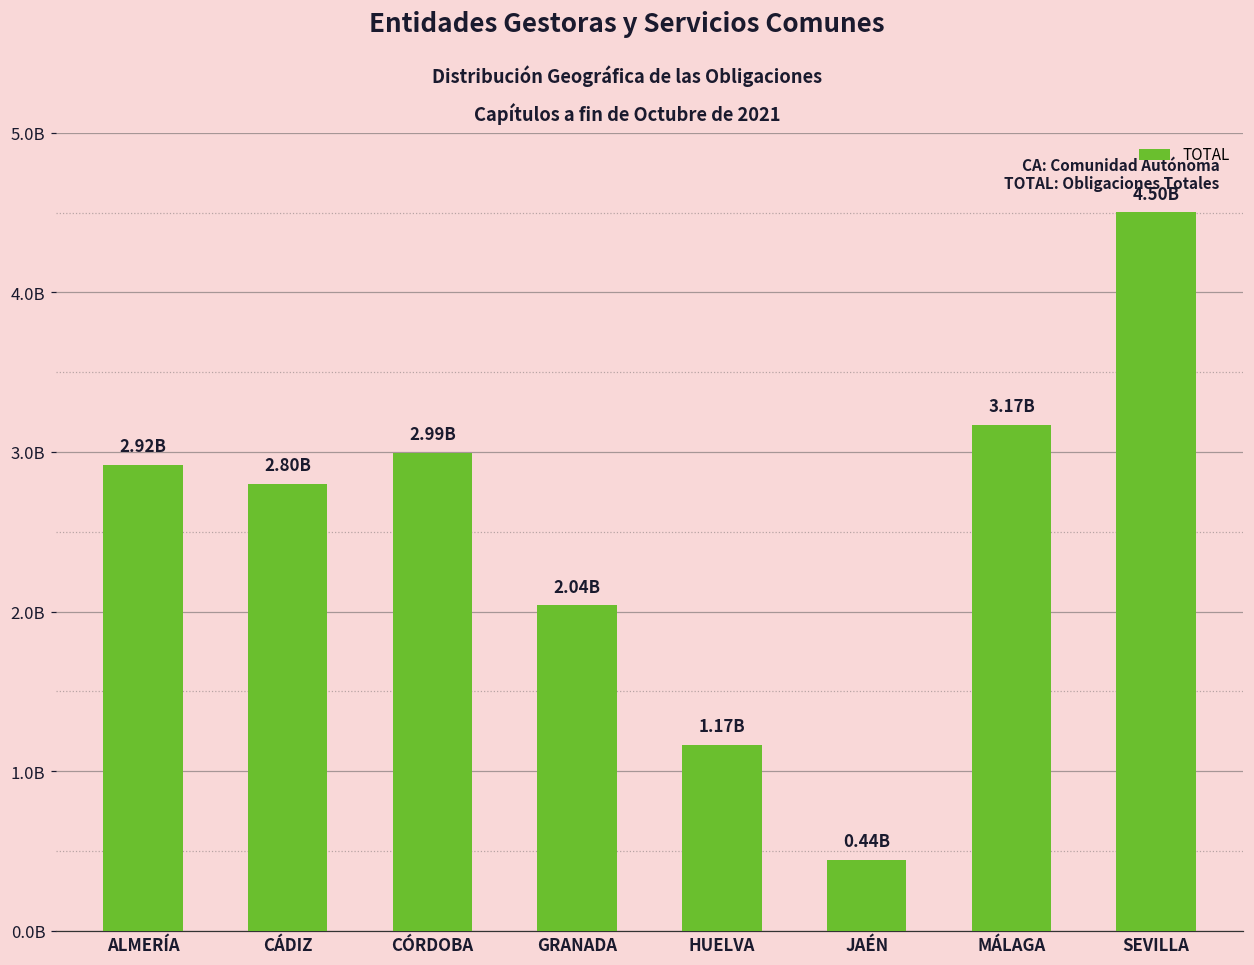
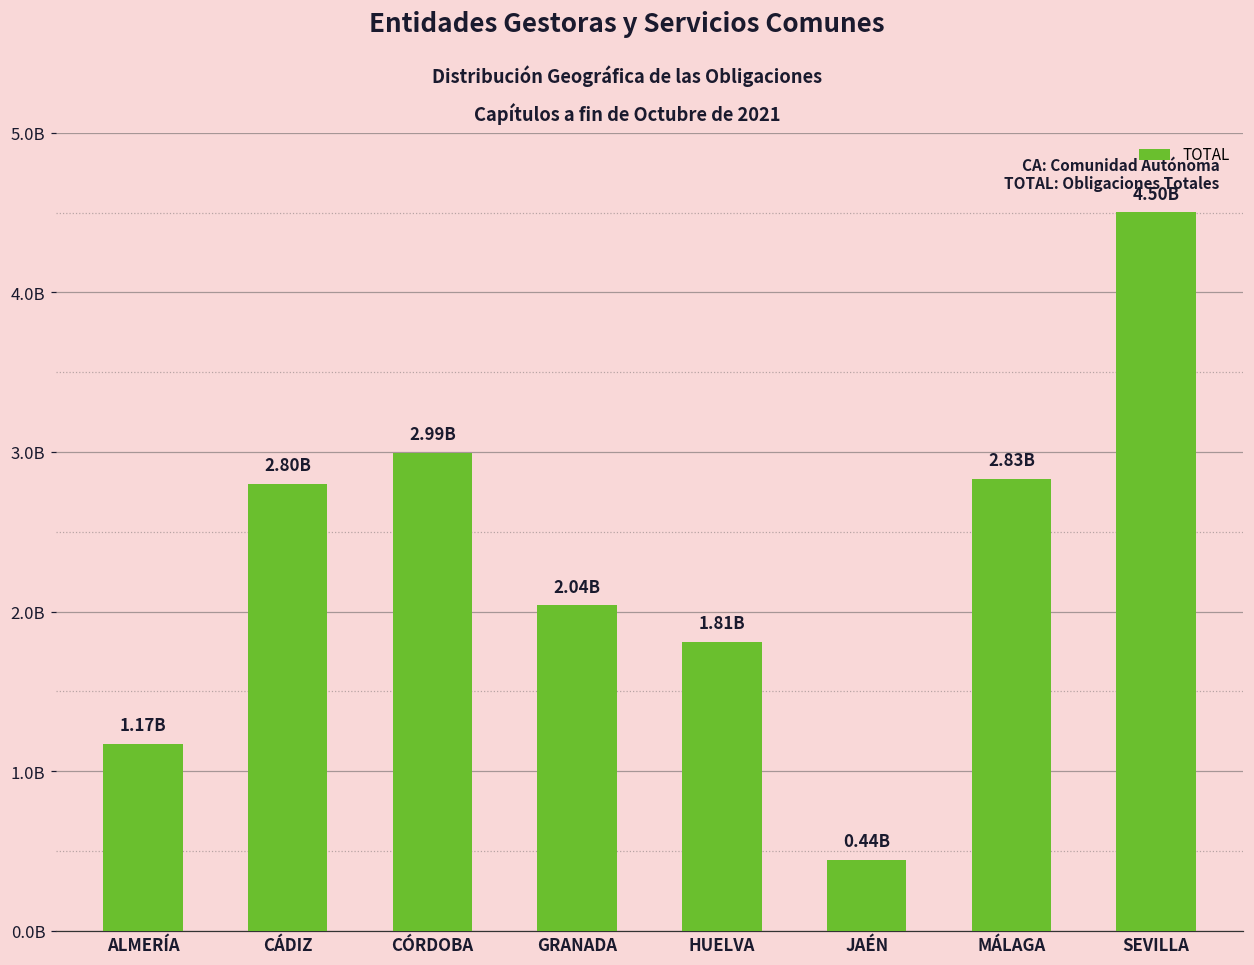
  {
-   "ALMERÍA": "2.92B",
+   "ALMERÍA": "1.17B",
    "CÁDIZ": "2.80B",
    "CÓRDOBA": "2.99B",
    "GRANADA": "2.04B",
-   "HUELVA": "1.17B",
+   "HUELVA": "1.81B",
    "JAÉN": "0.44B",
-   "MÁLAGA": "3.17B"
+   "MÁLAGA": "2.83B"
  }
